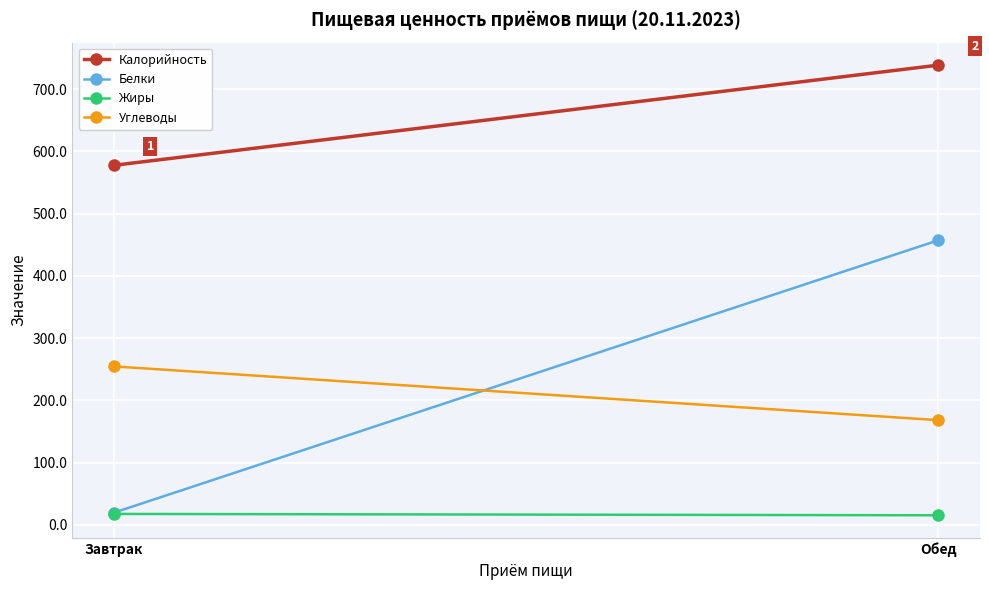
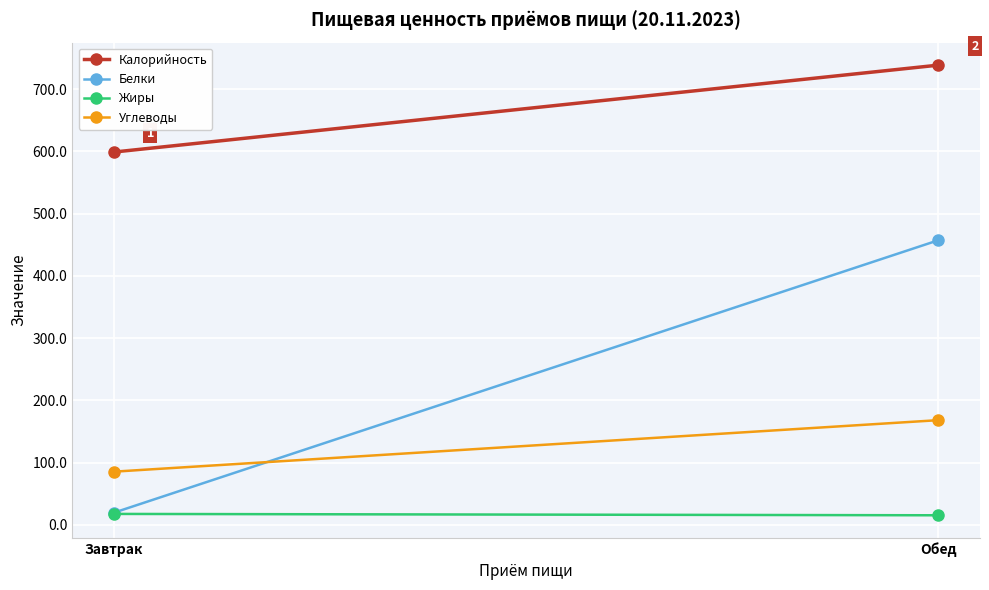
  {
    "Калорийность": {
-     "Завтрак": 580,
+     "Завтрак": 600,
      "Обед": 740
    },
    "Белки": {
      "Обед": 460
    },
    "Жиры": {
      "Обед": 20
    },
    "Углеводы": {
-     "Завтрак": 250,
+     "Завтрак": 90,
      "Обед": 170
    }
  }
